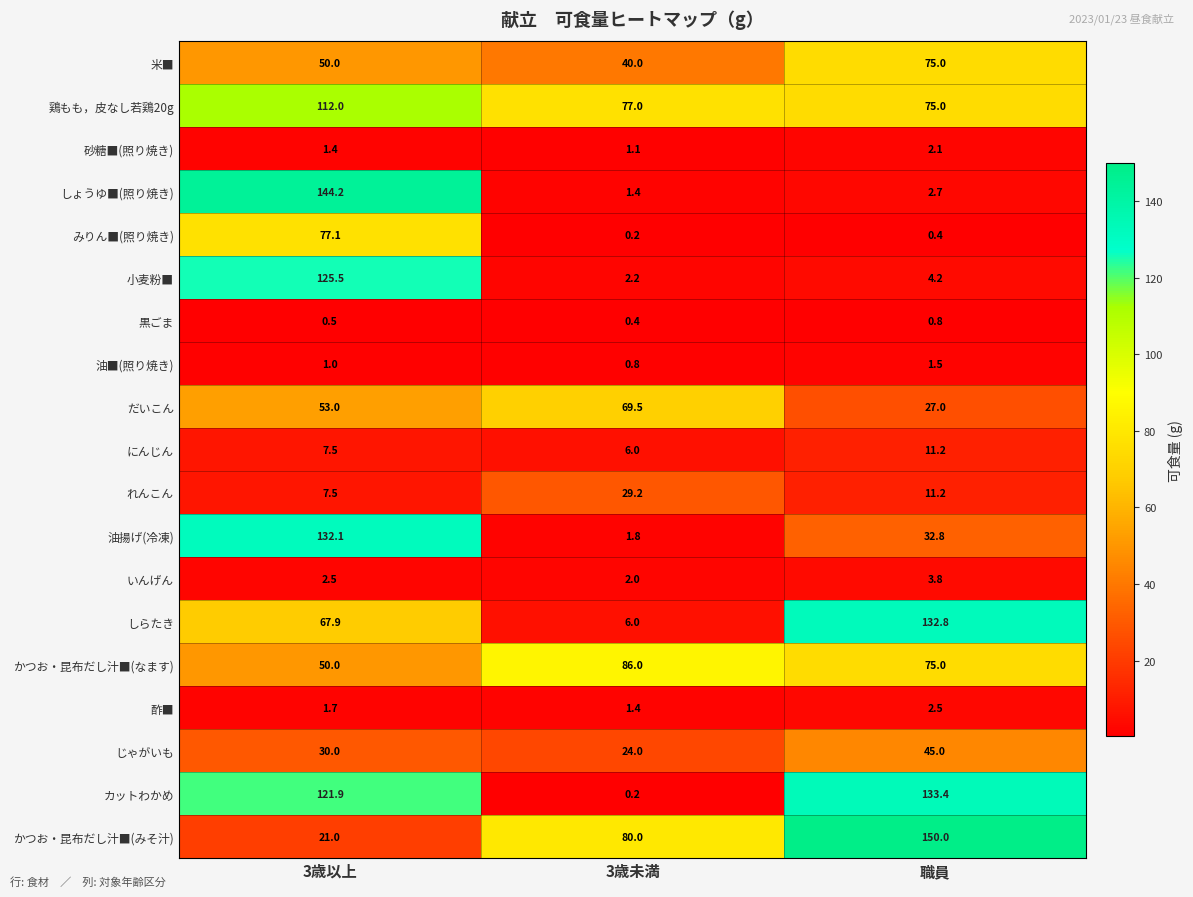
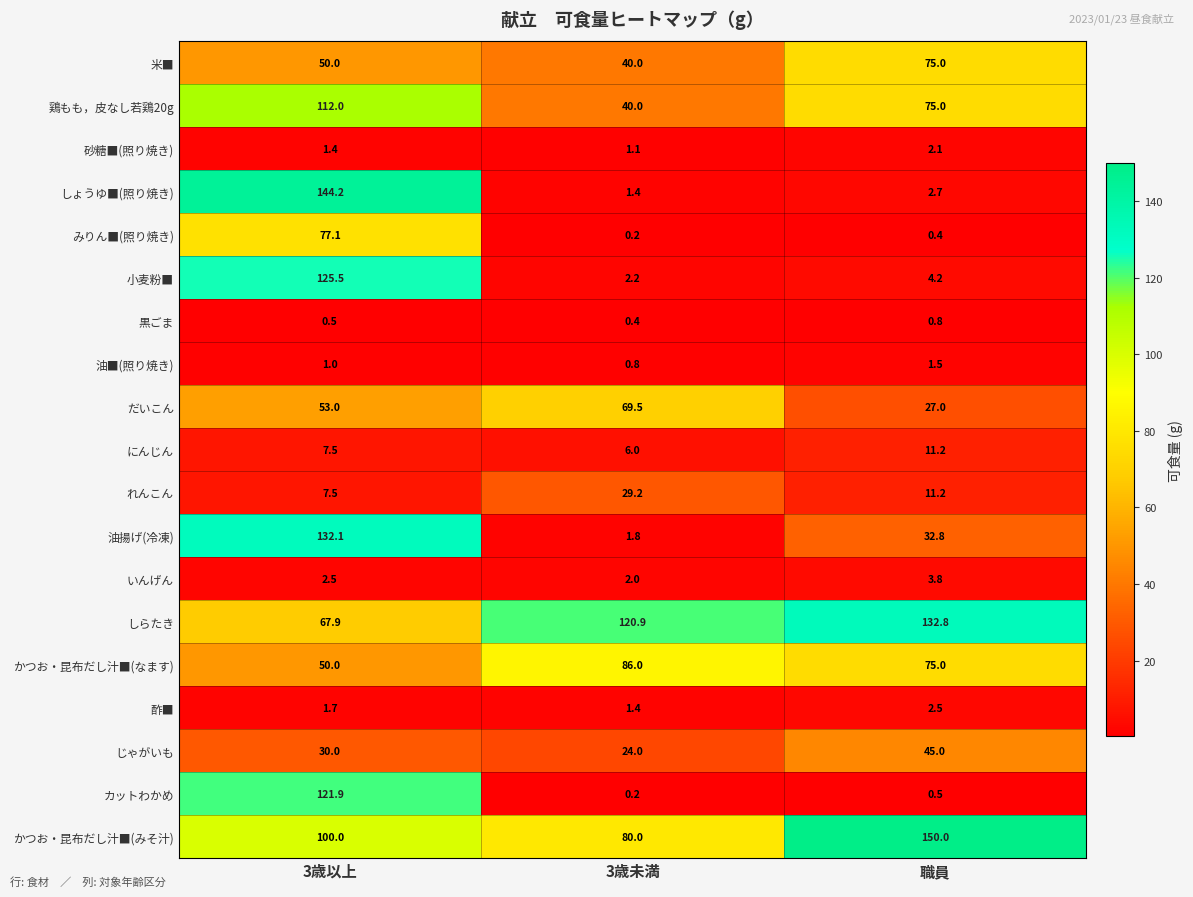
  {
    "米■": {
      "3歳以上": 50.0,
      "3歳未満": 40.0,
      "職員": 75.0
    },
    "鶏もも，皮なし若鶏20g": {
      "3歳以上": 112.0,
-     "3歳未満": 77.0,
+     "3歳未満": 40.0,
      "職員": 75.0
    },
    "砂糖■(照り焼き)": {
      "3歳以上": 1.4,
      "3歳未満": 1.1,
      "職員": 2.1
    },
    "しょうゆ■(照り焼き)": {
      "3歳以上": 144.2,
      "3歳未満": 1.4,
      "職員": 2.7
    },
    "みりん■(照り焼き)": {
      "3歳以上": 77.1,
      "3歳未満": 0.2,
      "職員": 0.4
    },
    "小麦粉■": {
      "3歳以上": 125.5,
      "3歳未満": 2.2,
      "職員": 4.2
    },
    "黒ごま": {
      "3歳以上": 0.5,
      "3歳未満": 0.4,
      "職員": 0.8
    },
    "油■(照り焼き)": {
      "3歳以上": 1.0,
      "3歳未満": 0.8,
      "職員": 1.5
    },
    "だいこん": {
      "3歳以上": 53.0,
      "3歳未満": 69.5,
      "職員": 27.0
    },
    "にんじん": {
      "3歳以上": 7.5,
      "3歳未満": 6.0,
      "職員": 11.2
    },
    "れんこん": {
      "3歳以上": 7.5,
      "3歳未満": 29.2,
      "職員": 11.2
    },
    "油揚げ(冷凍)": {
      "3歳以上": 132.1,
      "3歳未満": 1.8,
      "職員": 32.8
    },
    "いんげん": {
      "3歳以上": 2.5,
      "3歳未満": 2.0,
      "職員": 3.8
    },
    "しらたき": {
      "3歳以上": 67.9,
-     "3歳未満": 6.0,
+     "3歳未満": 120.9,
      "職員": 132.8
    },
    "かつお・昆布だし汁■(なます)": {
      "3歳以上": 50.0,
      "3歳未満": 86.0,
      "職員": 75.0
    },
    "酢■": {
      "3歳以上": 1.7,
      "3歳未満": 1.4,
      "職員": 2.5
    },
    "じゃがいも": {
      "3歳以上": 30.0,
      "3歳未満": 24.0,
      "職員": 45.0
    },
    "カットわかめ": {
      "3歳以上": 121.9,
      "3歳未満": 0.2,
-     "職員": 133.4
+     "職員": 0.5
    },
    "かつお・昆布だし汁■(みそ汁)": {
-     "3歳以上": 21.0,
+     "3歳以上": 100.0,
      "3歳未満": 80.0,
      "職員": 150.0
    }
  }
